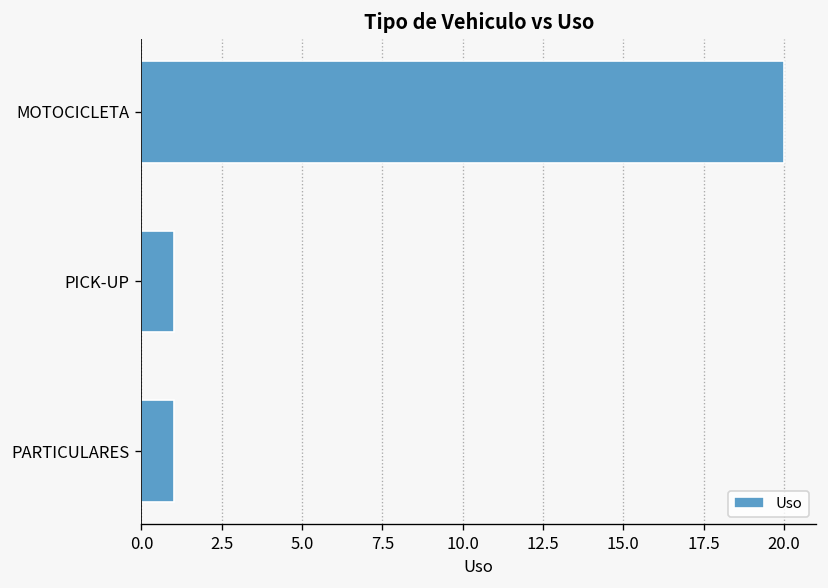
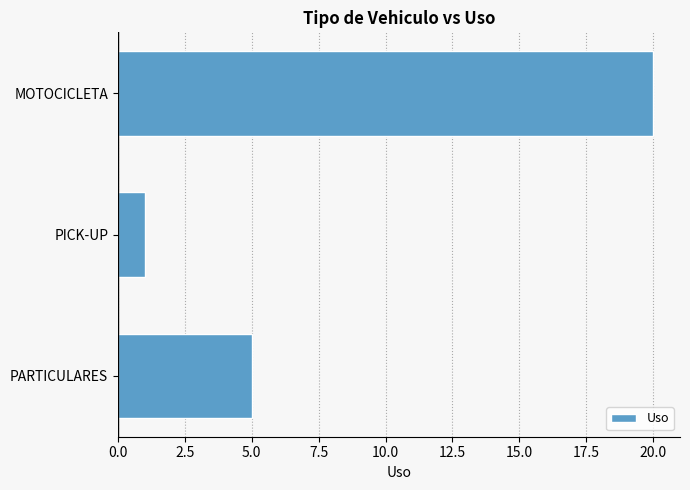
  {
    "MOTOCICLETA": 20,
    "PICK-UP": 1,
-   "PARTICULARES": 1
+   "PARTICULARES": 5
  }
